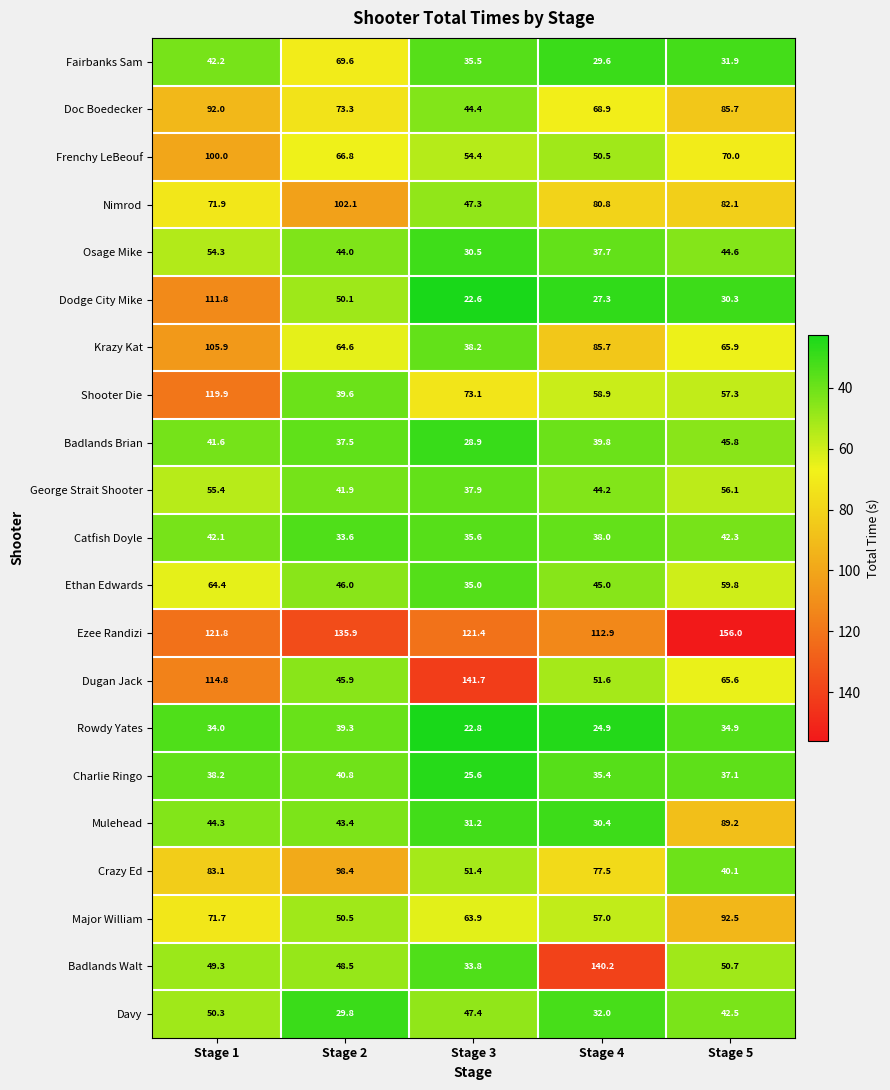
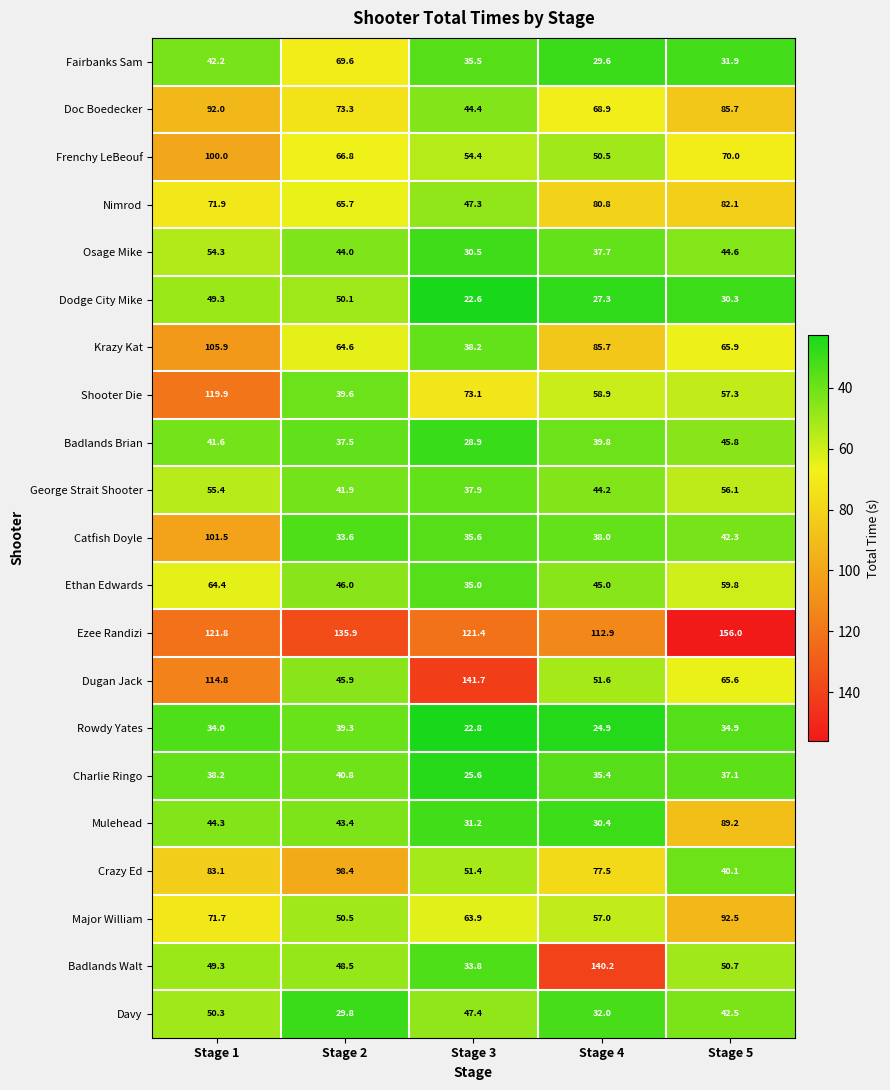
  {
    "Fairbanks Sam": {
      "Stage 1": 42.2,
      "Stage 2": 69.6,
      "Stage 3": 35.5,
      "Stage 4": 29.6,
      "Stage 5": 31.9
    },
    "Doc Boedecker": {
      "Stage 1": 92.0,
      "Stage 2": 73.3,
      "Stage 3": 44.4,
      "Stage 4": 68.9,
      "Stage 5": 85.7
    },
    "Frenchy LeBeouf": {
      "Stage 1": 100.0,
      "Stage 2": 66.8,
      "Stage 3": 54.4,
      "Stage 4": 50.5,
      "Stage 5": 70.0
    },
    "Nimrod": {
      "Stage 1": 71.9,
-     "Stage 2": 102.1,
+     "Stage 2": 65.7,
      "Stage 3": 47.3,
      "Stage 4": 80.8,
      "Stage 5": 82.1
    },
    "Osage Mike": {
      "Stage 1": 54.3,
      "Stage 2": 44.0,
      "Stage 3": 30.5,
      "Stage 4": 37.7,
      "Stage 5": 44.6
    },
    "Dodge City Mike": {
-     "Stage 1": 111.8,
+     "Stage 1": 49.3,
      "Stage 2": 50.1,
      "Stage 3": 22.6,
      "Stage 4": 27.3,
      "Stage 5": 30.3
    },
    "Krazy Kat": {
      "Stage 1": 105.9,
      "Stage 2": 64.6,
      "Stage 3": 38.2,
      "Stage 4": 85.7,
      "Stage 5": 65.9
    },
    "Shooter Die": {
      "Stage 1": 119.9,
      "Stage 2": 39.6,
      "Stage 3": 73.1,
      "Stage 4": 58.9,
      "Stage 5": 57.3
    },
    "Badlands Brian": {
      "Stage 1": 41.6,
      "Stage 2": 37.5,
      "Stage 3": 28.9,
      "Stage 4": 39.8,
      "Stage 5": 45.8
    },
    "George Strait Shooter": {
      "Stage 1": 55.4,
      "Stage 2": 41.9,
      "Stage 3": 37.9,
      "Stage 4": 44.2,
      "Stage 5": 56.1
    },
    "Catfish Doyle": {
-     "Stage 1": 42.1,
+     "Stage 1": 101.5,
      "Stage 2": 33.6,
      "Stage 3": 35.6,
      "Stage 4": 38.0,
      "Stage 5": 42.3
    },
    "Ethan Edwards": {
      "Stage 1": 64.4,
      "Stage 2": 46.0,
      "Stage 3": 35.0,
      "Stage 4": 45.0,
      "Stage 5": 59.8
    },
    "Ezee Randizi": {
      "Stage 1": 121.8,
      "Stage 2": 135.9,
      "Stage 3": 121.4,
      "Stage 4": 112.9,
      "Stage 5": 156.0
    },
    "Dugan Jack": {
      "Stage 1": 114.8,
      "Stage 2": 45.9,
      "Stage 3": 141.7,
      "Stage 4": 51.6,
      "Stage 5": 65.6
    },
    "Rowdy Yates": {
      "Stage 1": 34.0,
      "Stage 2": 39.3,
      "Stage 3": 22.8,
      "Stage 4": 24.9,
      "Stage 5": 34.9
    },
    "Charlie Ringo": {
      "Stage 1": 38.2,
      "Stage 2": 40.8,
      "Stage 3": 25.6,
      "Stage 4": 35.4,
      "Stage 5": 37.1
    },
    "Mulehead": {
      "Stage 1": 44.3,
      "Stage 2": 43.4,
      "Stage 3": 31.2,
      "Stage 4": 30.4,
      "Stage 5": 89.2
    },
    "Crazy Ed": {
      "Stage 1": 83.1,
      "Stage 2": 98.4,
      "Stage 3": 51.4,
      "Stage 4": 77.5,
      "Stage 5": 40.1
    },
    "Major William": {
      "Stage 1": 71.7,
      "Stage 2": 50.5,
      "Stage 3": 63.9,
      "Stage 4": 57.0,
      "Stage 5": 92.5
    },
    "Badlands Walt": {
      "Stage 1": 49.3,
      "Stage 2": 48.5,
      "Stage 3": 33.8,
      "Stage 4": 140.2,
      "Stage 5": 50.7
    },
    "Davy": {
      "Stage 1": 50.3,
      "Stage 2": 29.8,
      "Stage 3": 47.4,
      "Stage 4": 32.0,
      "Stage 5": 42.5
    }
  }
